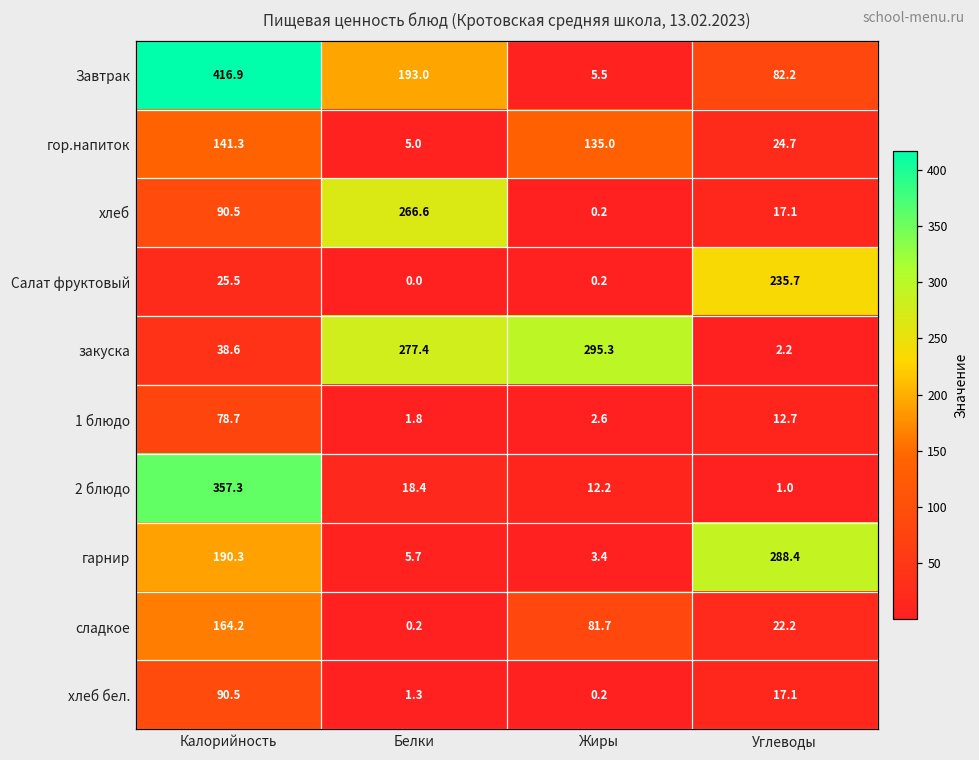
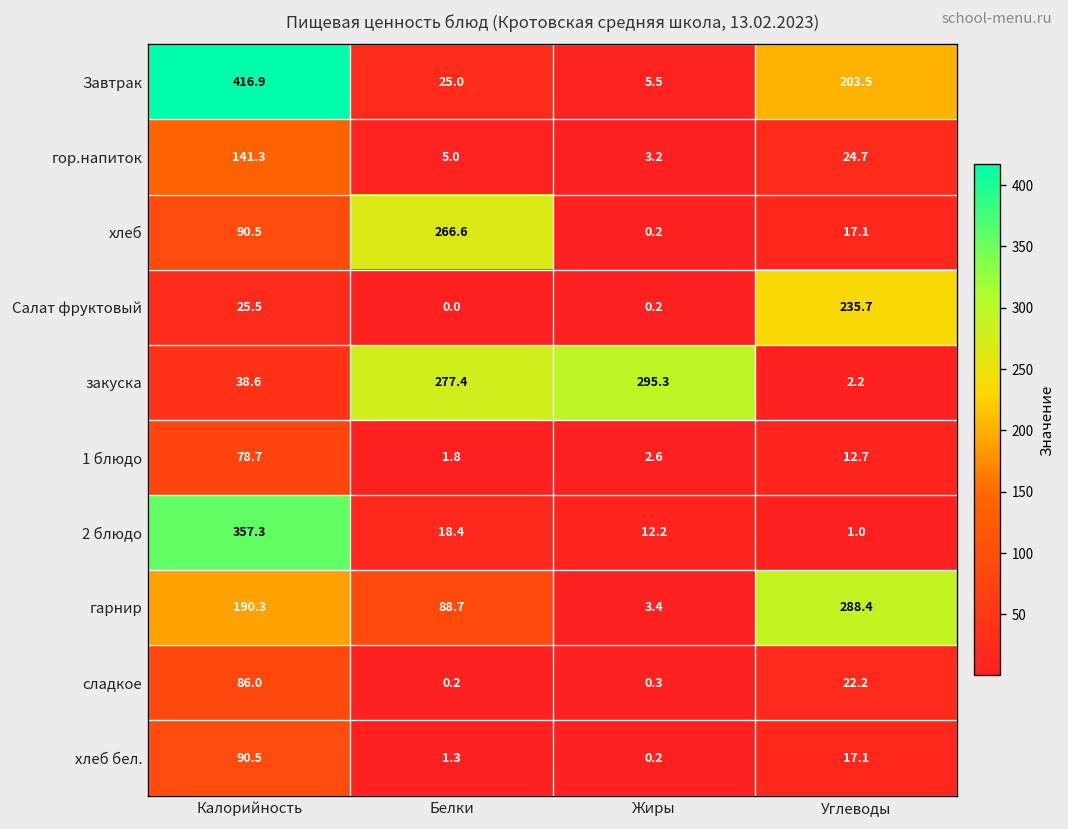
  {
    "Завтрак": {
      "Калорийность": 416.9,
-     "Белки": 193.0,
+     "Белки": 25.0,
      "Жиры": 5.5,
-     "Углеводы": 82.2
+     "Углеводы": 203.5
    },
    "гор.напиток": {
      "Калорийность": 141.3,
      "Белки": 5.0,
-     "Жиры": 135.0,
+     "Жиры": 3.2,
      "Углеводы": 24.7
    },
    "хлеб": {
      "Калорийность": 90.5,
      "Белки": 266.6,
      "Жиры": 0.2,
      "Углеводы": 17.1
    },
    "Салат фруктовый": {
      "Калорийность": 25.5,
      "Белки": 0.0,
      "Жиры": 0.2,
      "Углеводы": 235.7
    },
    "закуска": {
      "Калорийность": 38.6,
      "Белки": 277.4,
      "Жиры": 295.3,
      "Углеводы": 2.2
    },
    "1 блюдо": {
      "Калорийность": 78.7,
      "Белки": 1.8,
      "Жиры": 2.6,
      "Углеводы": 12.7
    },
    "2 блюдо": {
      "Калорийность": 357.3,
      "Белки": 18.4,
      "Жиры": 12.2,
      "Углеводы": 1.0
    },
    "гарнир": {
      "Калорийность": 190.3,
-     "Белки": 5.7,
+     "Белки": 88.7,
      "Жиры": 3.4,
      "Углеводы": 288.4
    },
    "сладкое": {
-     "Калорийность": 164.2,
+     "Калорийность": 86.0,
      "Белки": 0.2,
-     "Жиры": 81.7,
+     "Жиры": 0.3,
      "Углеводы": 22.2
    },
    "хлеб бел.": {
      "Калорийность": 90.5,
      "Белки": 1.3,
      "Жиры": 0.2,
      "Углеводы": 17.1
    }
  }
